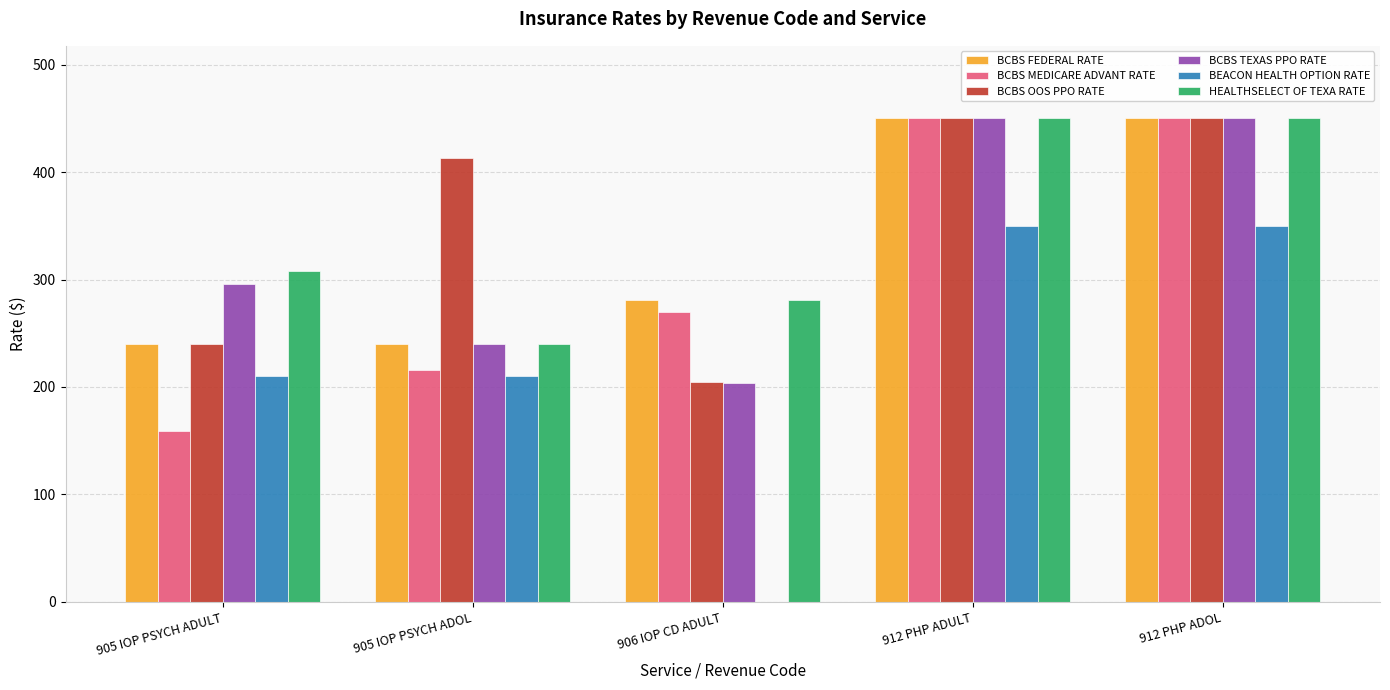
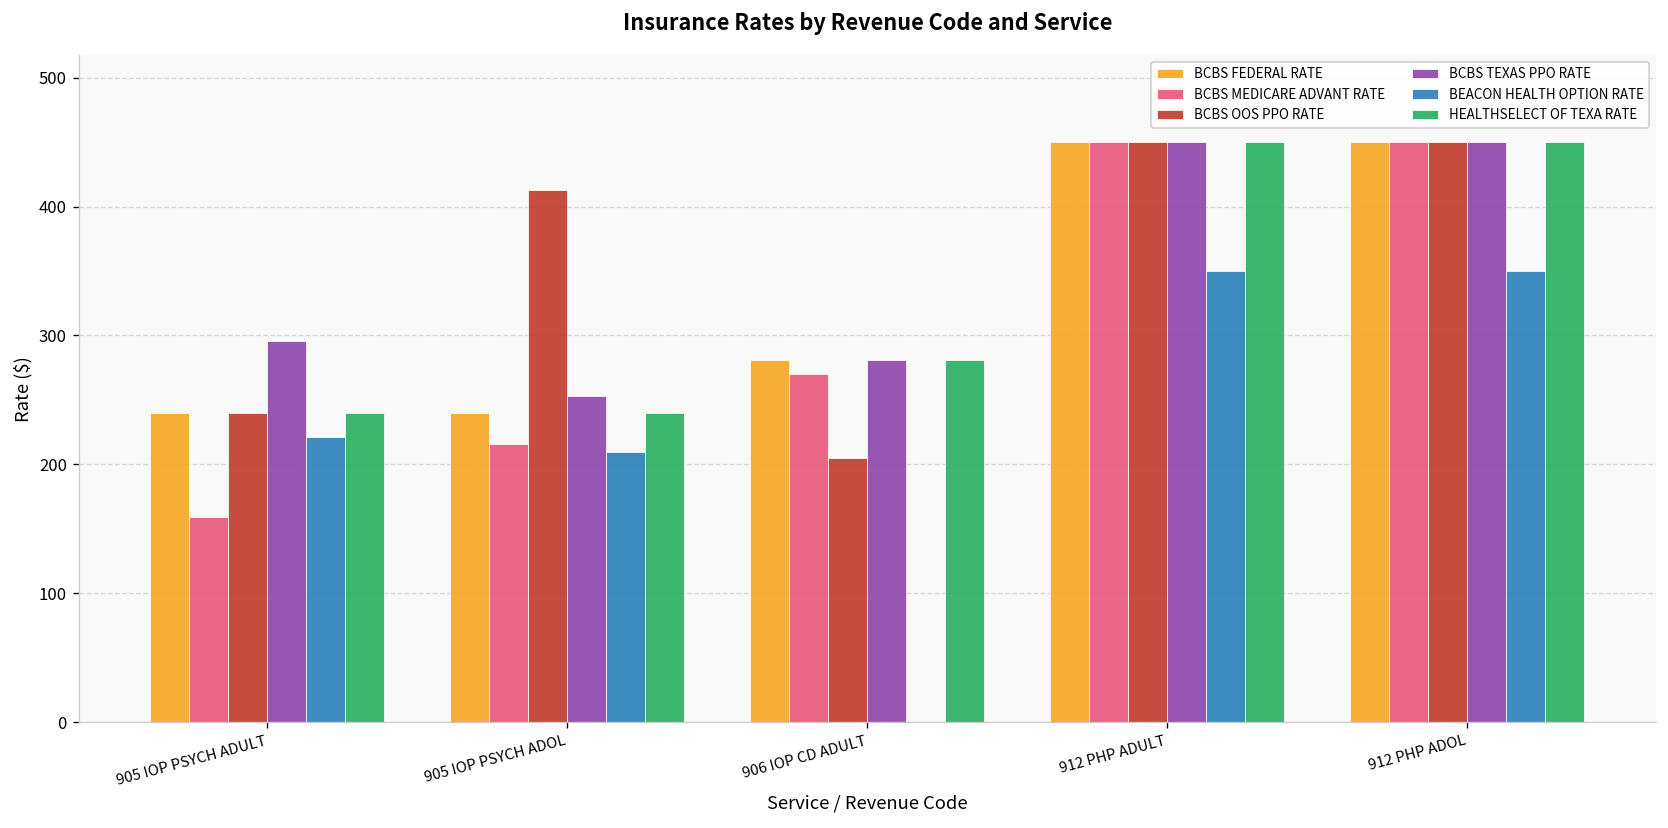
  {
    "BCBS FEDERAL RATE": {
      "905 IOP PSYCH ADULT": 240,
      "905 IOP PSYCH ADOL": 240,
      "906 IOP CD ADULT": 281,
      "912 PHP ADULT": 450,
      "912 PHP ADOL": 450
    },
    "BCBS MEDICARE ADVANT RATE": {
      "905 IOP PSYCH ADULT": 159,
      "905 IOP PSYCH ADOL": 216,
      "906 IOP CD ADULT": 270,
      "912 PHP ADULT": 450,
      "912 PHP ADOL": 450
    },
    "BCBS OOS PPO RATE": {
      "905 IOP PSYCH ADULT": 240,
      "905 IOP PSYCH ADOL": 413,
      "906 IOP CD ADULT": 205,
      "912 PHP ADULT": 450,
      "912 PHP ADOL": 450
    },
    "BCBS TEXAS PPO RATE": {
      "905 IOP PSYCH ADULT": 296,
-     "905 IOP PSYCH ADOL": 240,
-     "906 IOP CD ADULT": 204,
+     "905 IOP PSYCH ADOL": 253,
+     "906 IOP CD ADULT": 281,
      "912 PHP ADULT": 450,
      "912 PHP ADOL": 450
    },
    "BEACON HEALTH OPTION RATE": {
-     "905 IOP PSYCH ADULT": 210,
+     "905 IOP PSYCH ADULT": 221,
      "905 IOP PSYCH ADOL": 210,
      "906 IOP CD ADULT": 0,
      "912 PHP ADULT": 350,
      "912 PHP ADOL": 350
    },
    "HEALTHSELECT OF TEXA RATE": {
-     "905 IOP PSYCH ADULT": 308,
+     "905 IOP PSYCH ADULT": 240,
      "905 IOP PSYCH ADOL": 240,
      "906 IOP CD ADULT": 281,
      "912 PHP ADULT": 450,
      "912 PHP ADOL": 450
    }
  }
